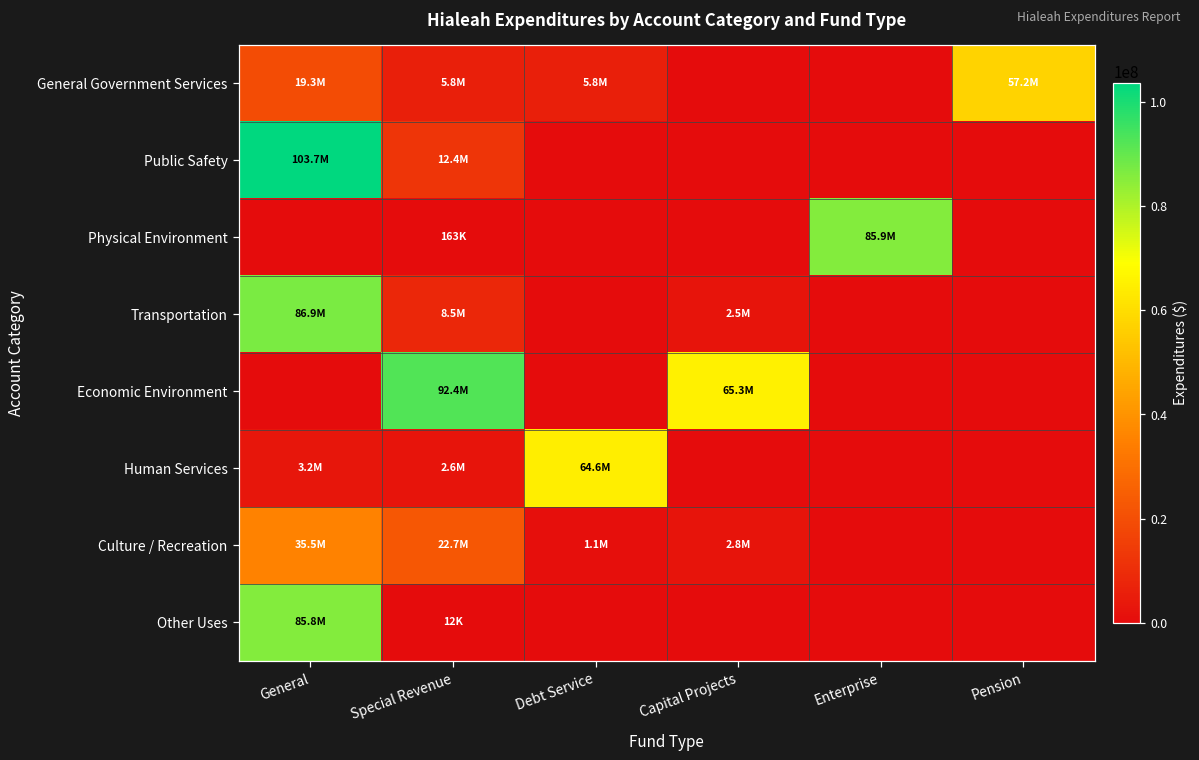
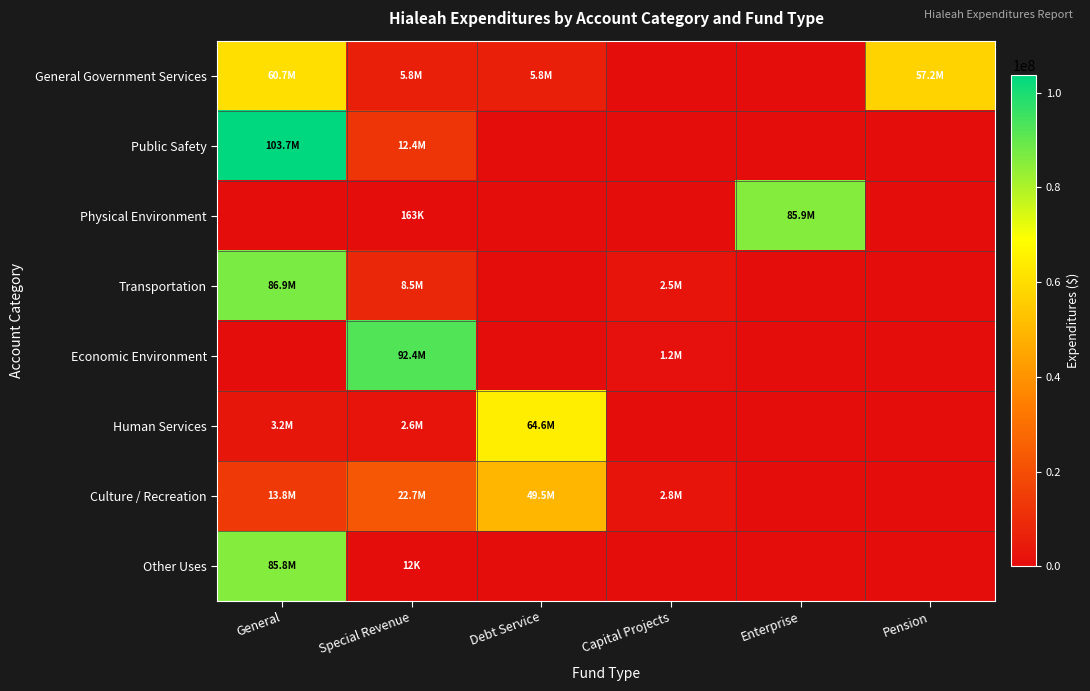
  {
    "General Government Services": {
-     "General": "19.3M",
+     "General": "60.7M",
      "Special Revenue": "5.8M",
      "Debt Service": "5.8M",
      "Pension": "57.2M"
    },
    "Public Safety": {
      "General": "103.7M",
      "Special Revenue": "12.4M"
    },
    "Physical Environment": {
      "Special Revenue": "163K",
      "Enterprise": "85.9M"
    },
    "Transportation": {
      "General": "86.9M",
      "Special Revenue": "8.5M",
      "Capital Projects": "2.5M"
    },
    "Economic Environment": {
      "Special Revenue": "92.4M",
-     "Capital Projects": "65.3M"
+     "Capital Projects": "1.2M"
    },
    "Human Services": {
      "General": "3.2M",
      "Special Revenue": "2.6M",
      "Debt Service": "64.6M"
    },
    "Culture / Recreation": {
-     "General": "35.5M",
+     "General": "13.8M",
      "Special Revenue": "22.7M",
-     "Debt Service": "1.1M",
+     "Debt Service": "49.5M",
      "Capital Projects": "2.8M"
    },
    "Other Uses": {
      "General": "85.8M",
      "Special Revenue": "12K"
    }
  }
